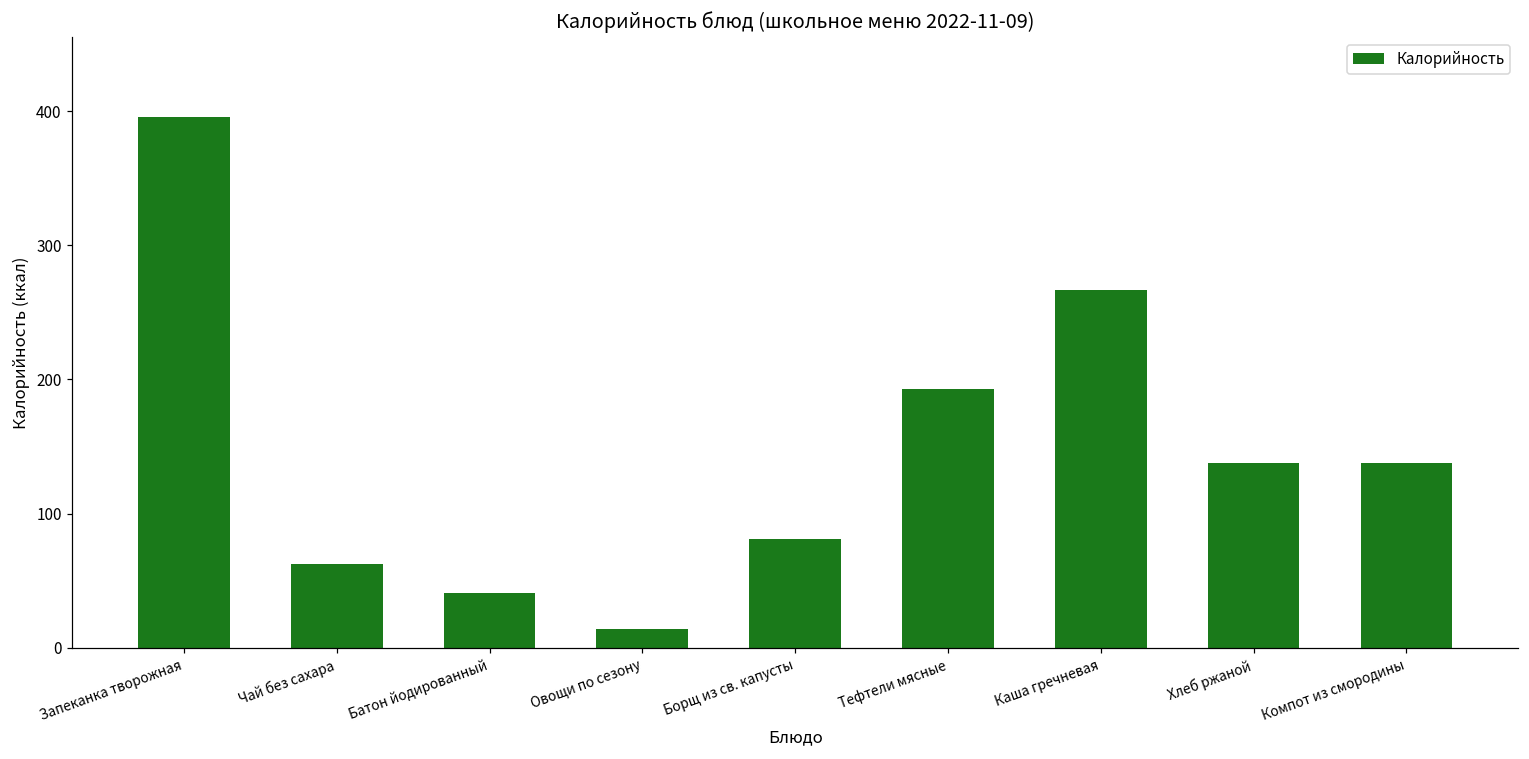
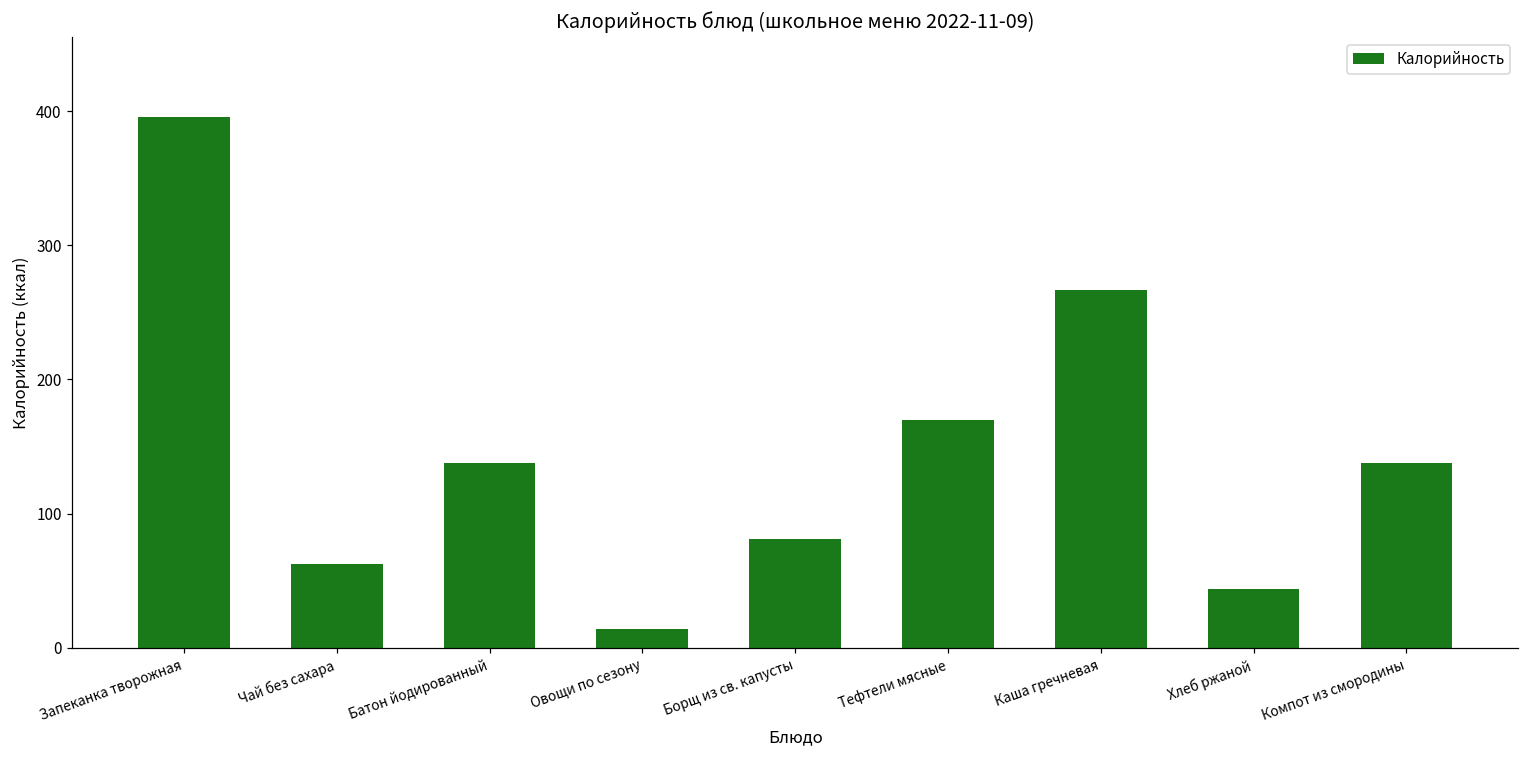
  {
    "Запеканка творожная": 396,
    "Чай без сахара": 63,
-   "Батон йодированный": 41,
+   "Батон йодированный": 138,
    "Овощи по сезону": 14,
    "Борщ из св. капусты": 81,
-   "Тефтели мясные": 193,
+   "Тефтели мясные": 170,
    "Каша гречневая": 267,
-   "Хлеб ржаной": 138,
+   "Хлеб ржаной": 44,
    "Компот из смородины": 138
  }
